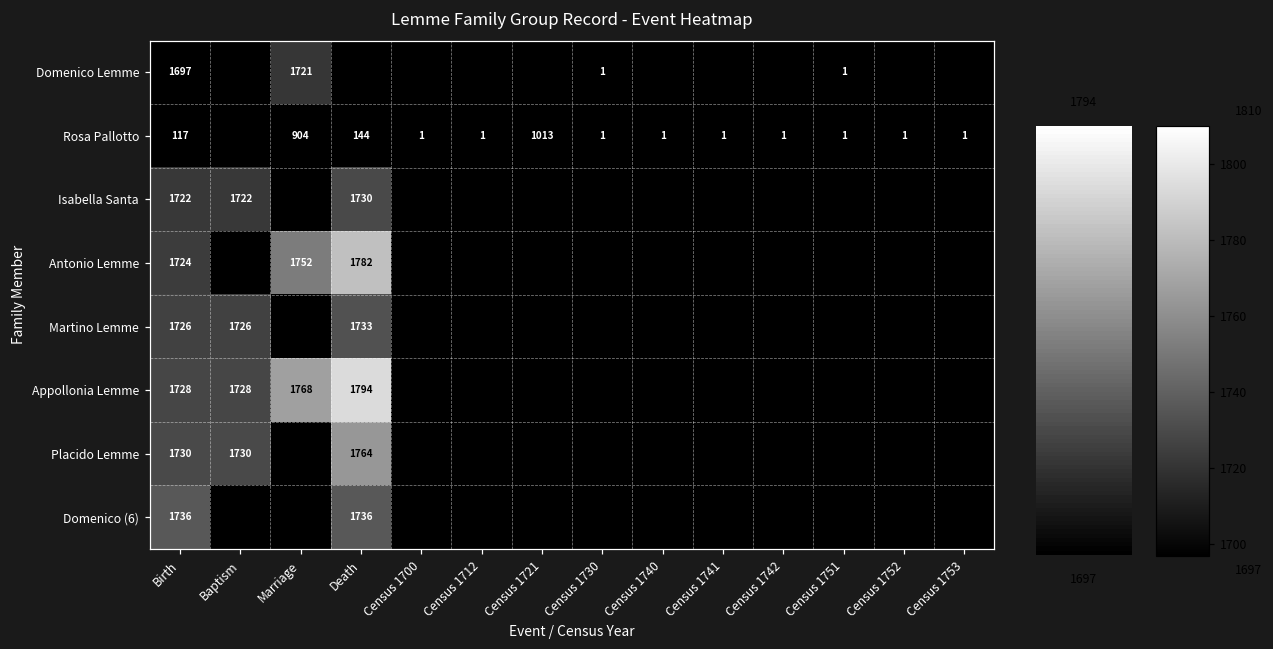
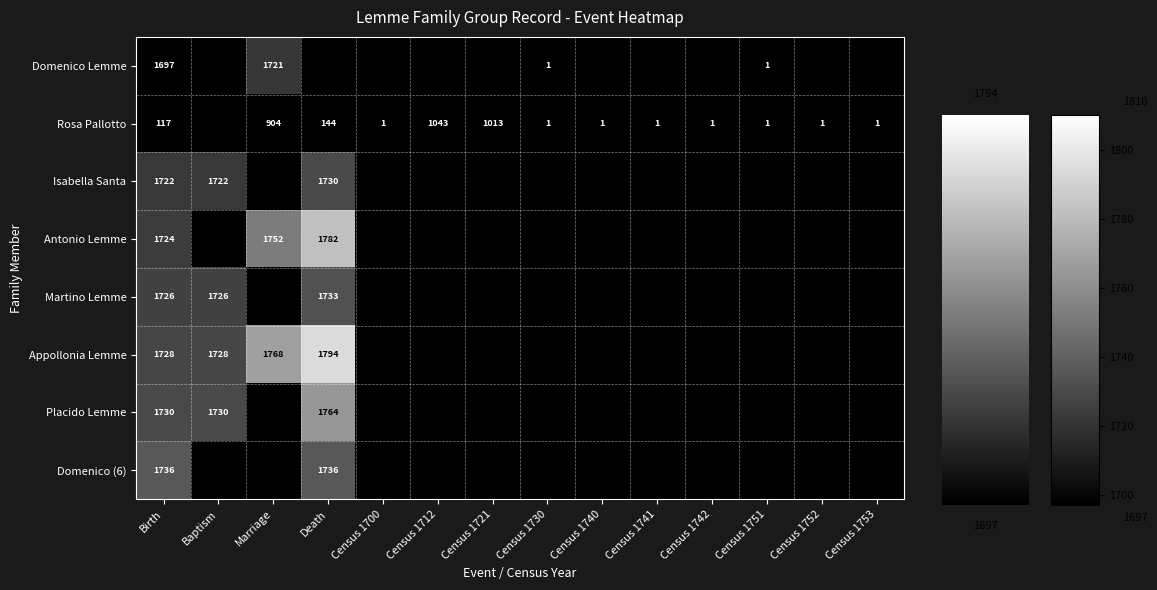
  {
    "Domenico Lemme": {
      "Birth": 1697,
      "Marriage": 1721,
      "Census 1730": 1,
      "Census 1751": 1
    },
    "Rosa Pallotto": {
      "Birth": 117,
      "Marriage": 904,
      "Death": 144,
      "Census 1700": 1,
-     "Census 1712": 1,
+     "Census 1712": 1043,
      "Census 1721": 1013,
      "Census 1730": 1,
      "Census 1740": 1,
      "Census 1741": 1,
      "Census 1742": 1,
      "Census 1751": 1,
      "Census 1752": 1,
      "Census 1753": 1
    },
    "Isabella Santa": {
      "Birth": 1722,
      "Baptism": 1722,
      "Death": 1730
    },
    "Antonio Lemme": {
      "Birth": 1724,
      "Marriage": 1752,
      "Death": 1782
    },
    "Martino Lemme": {
      "Birth": 1726,
      "Baptism": 1726,
      "Death": 1733
    },
    "Appollonia Lemme": {
      "Birth": 1728,
      "Baptism": 1728,
      "Marriage": 1768,
      "Death": 1794
    },
    "Placido Lemme": {
      "Birth": 1730,
      "Baptism": 1730,
      "Death": 1764
    },
    "Domenico (6)": {
      "Birth": 1736,
      "Death": 1736
    }
  }
